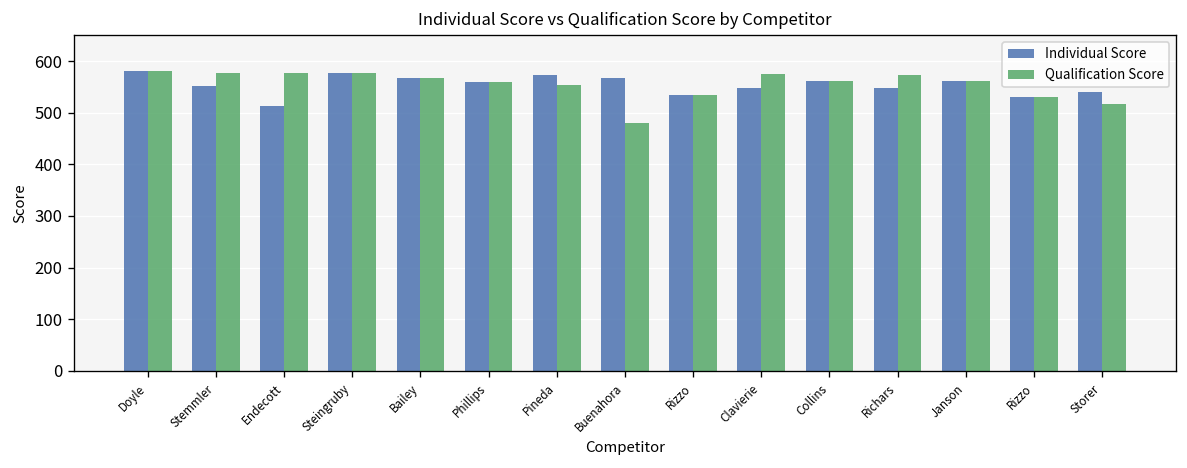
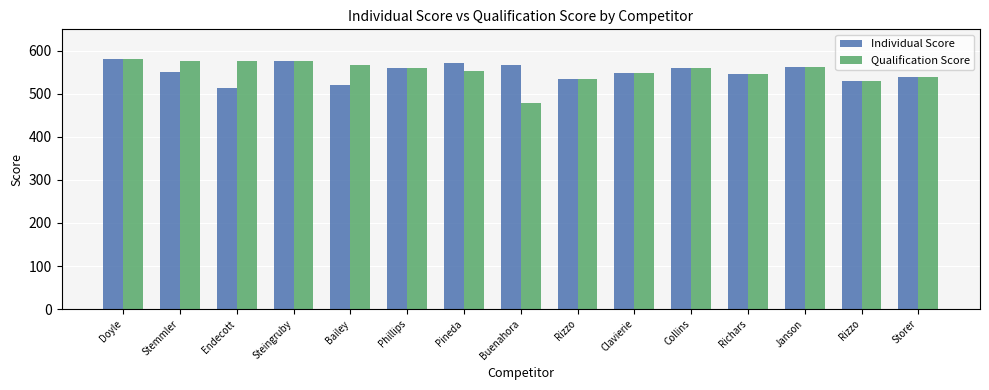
  {
    "Individual Score": {
      "Doyle": 580,
      "Stemmler": 550,
      "Endecott": 510,
      "Steingruby": 580,
-     "Bailey": 570,
+     "Bailey": 520,
      "Phillips": 560,
      "Pineda": 570,
      "Buenahora": 570,
      "Clavierie": 550,
      "Collins": 560,
      "Richars": 550,
      "Janson": 560,
      "Storer": 540
    },
    "Qualification Score": {
      "Doyle": 580,
      "Stemmler": 580,
      "Endecott": 580,
      "Steingruby": 580,
      "Bailey": 570,
      "Phillips": 560,
      "Pineda": 550,
      "Buenahora": 480,
-     "Clavierie": 570,
+     "Clavierie": 550,
      "Collins": 560,
-     "Richars": 570,
+     "Richars": 550,
      "Janson": 560,
-     "Storer": 520
+     "Storer": 540
    }
  }
